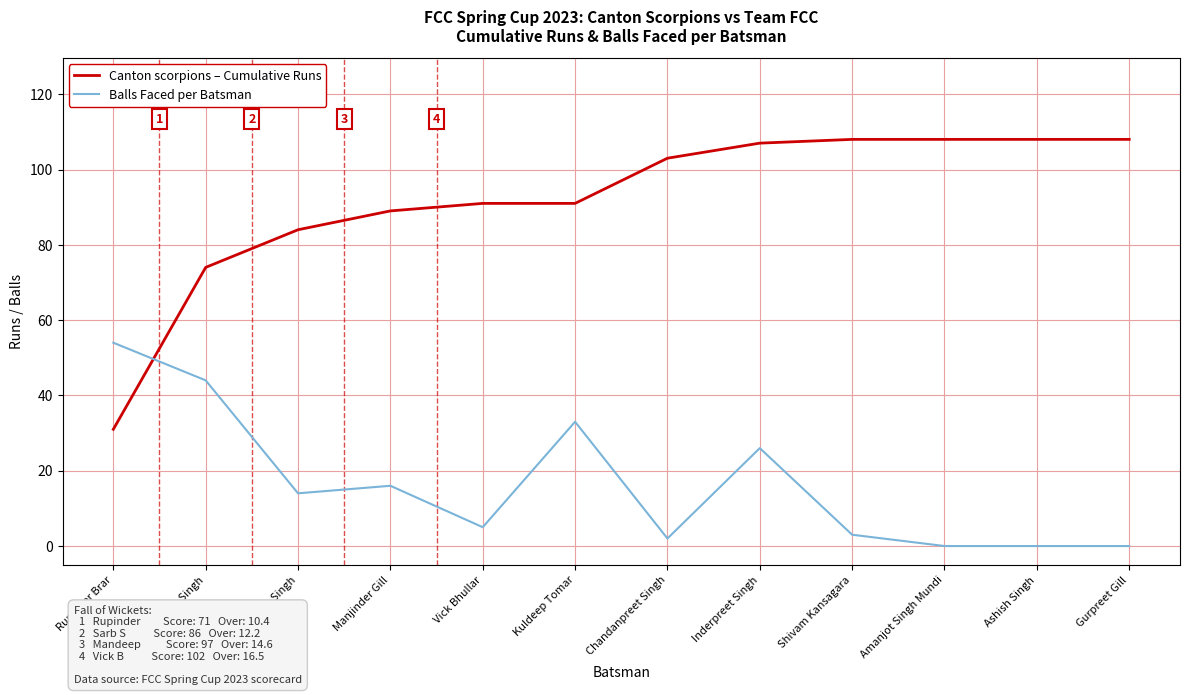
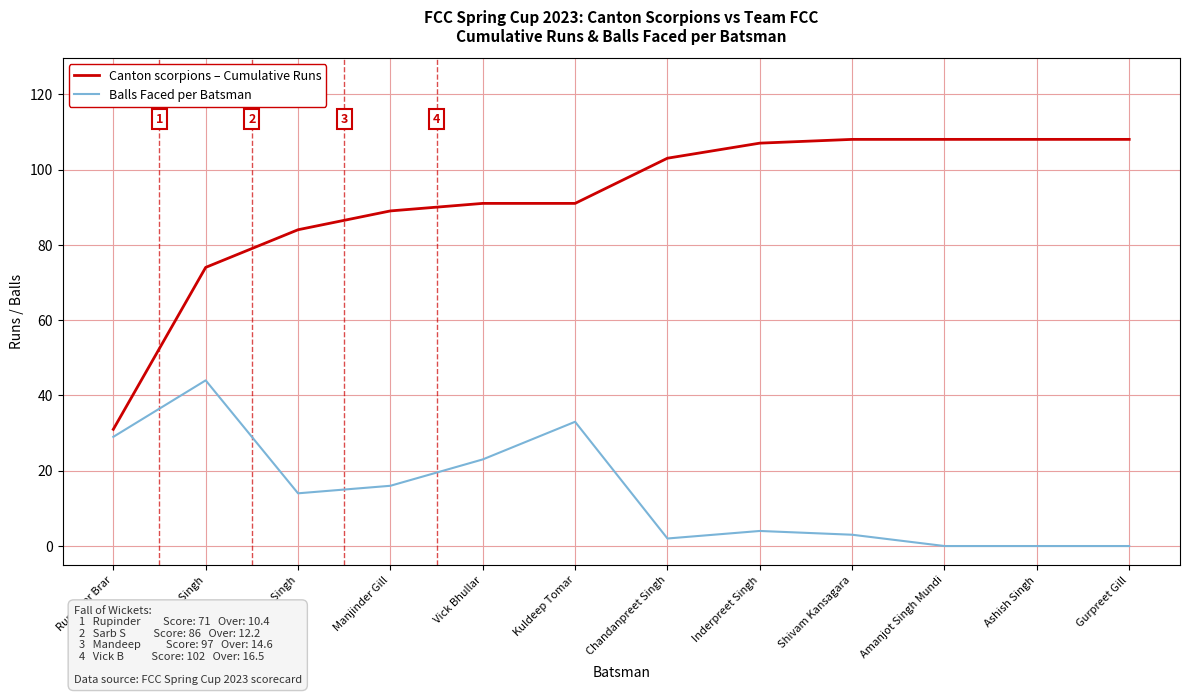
  {
    "Canton scorpions – Cumulative Runs": {
      "Rupinder Brar": 31,
      "Sarb Singh": 74,
      "Mandeep Singh": 84,
      "Manjinder Gill": 89,
      "Vick Bhullar": 91,
      "Kuldeep Tomar": 91,
      "Chandanpreet Singh": 103,
      "Inderpreet Singh": 107,
      "Shivam Kansagara": 108,
      "Amanjot Singh Mundi": 108,
      "Ashish Singh": 108,
      "Gurpreet Gill": 108
    },
    "Balls Faced per Batsman": {
-     "Rupinder Brar": 54,
+     "Rupinder Brar": 29,
      "Sarb Singh": 44,
      "Mandeep Singh": 14,
      "Manjinder Gill": 16,
-     "Vick Bhullar": 5,
+     "Vick Bhullar": 23,
      "Kuldeep Tomar": 33,
      "Chandanpreet Singh": 2,
-     "Inderpreet Singh": 26,
+     "Inderpreet Singh": 4,
      "Shivam Kansagara": 3,
      "Amanjot Singh Mundi": 0,
      "Ashish Singh": 0,
      "Gurpreet Gill": 0
    }
  }
